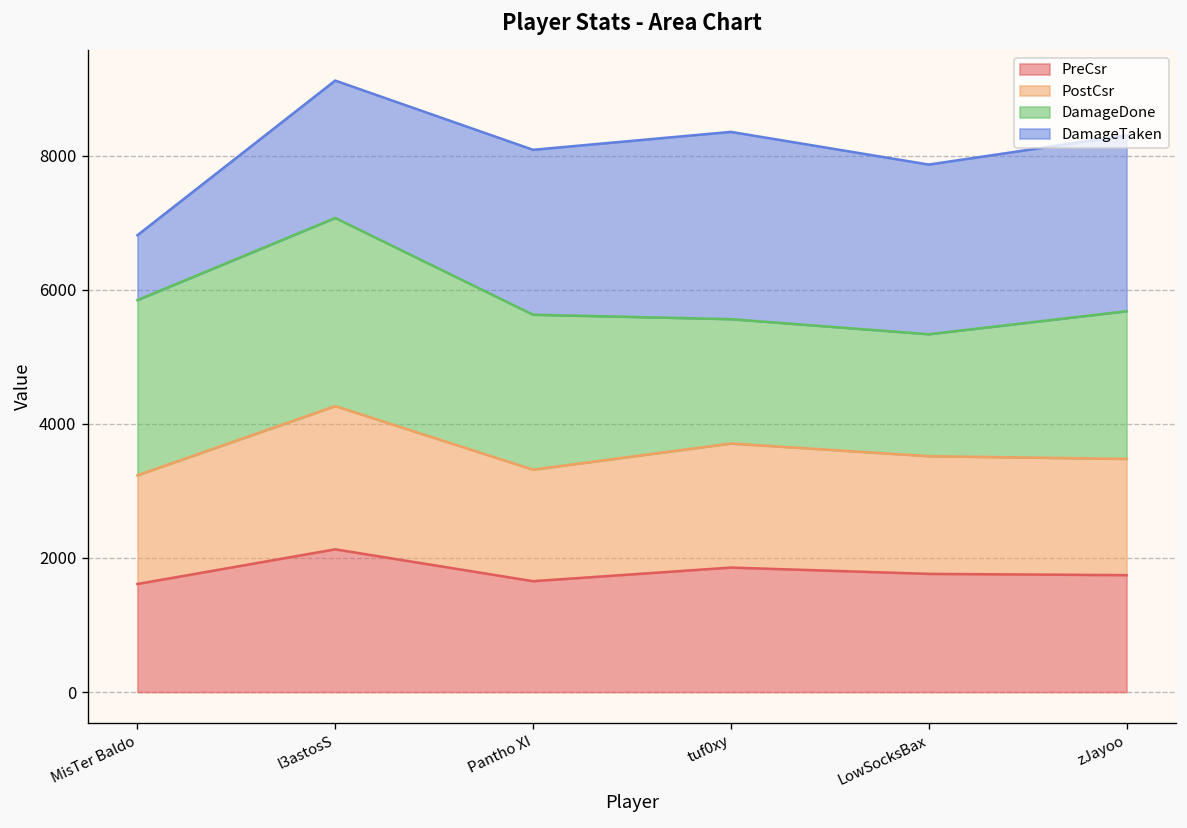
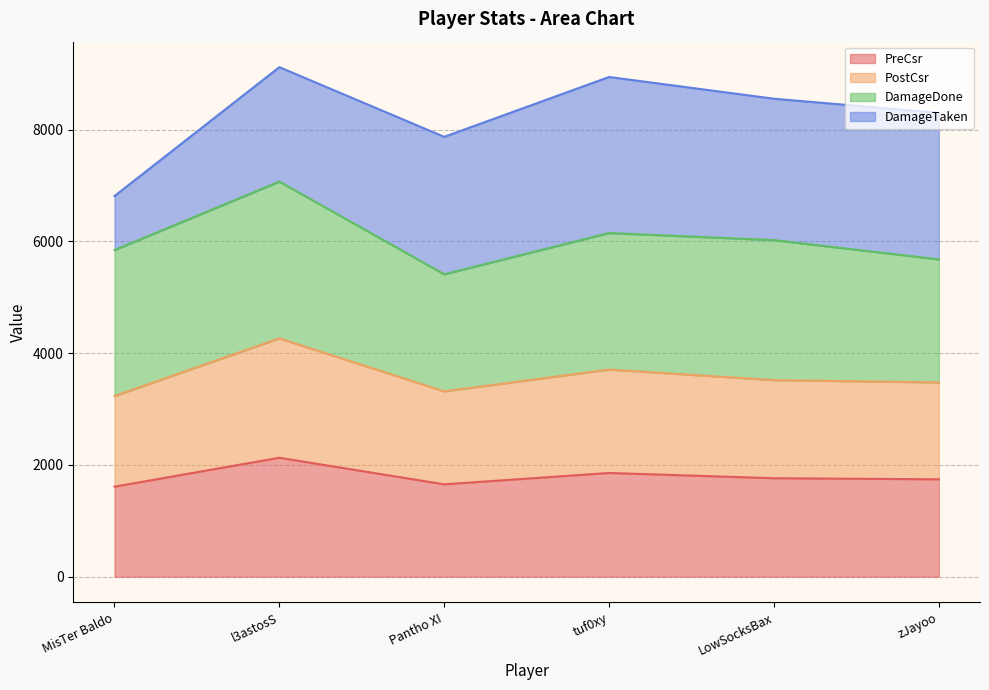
  {
    "DamageDone": {
      "MisTer Baldo": 2600,
      "l3astosS": 2800,
-     "Pantho XI": 2300,
-     "tuf0xy": 1900,
-     "LowSocksBax": 1800,
+     "Pantho XI": 2100,
+     "tuf0xy": 2400,
+     "LowSocksBax": 2500,
      "zJayoo": 2200
    },
    "DamageTaken": {
      "MisTer Baldo": 1000,
      "l3astosS": 2000,
      "Pantho XI": 2500,
      "tuf0xy": 2800,
      "LowSocksBax": 2500
    }
  }
